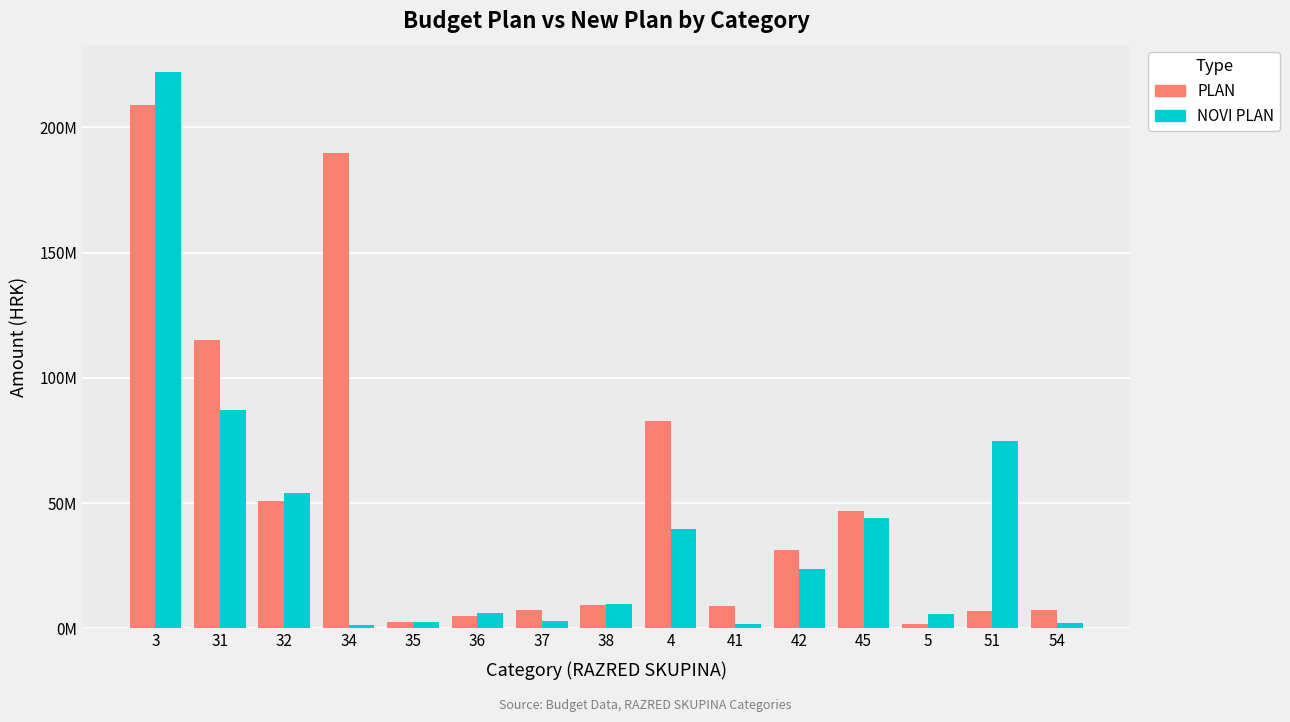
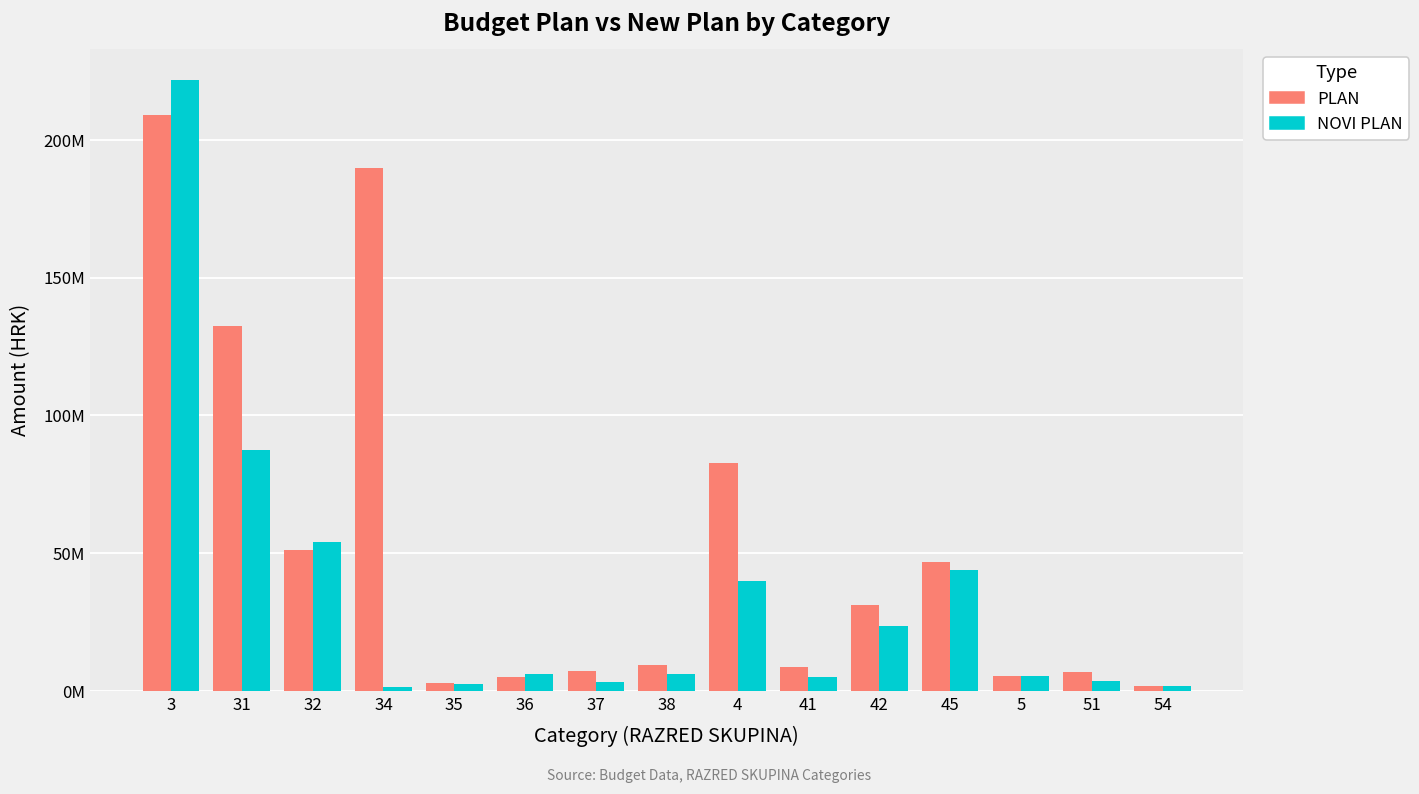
  {
    "PLAN": {
      "3": 209000000,
-     "31": 115000000,
+     "31": 132000000,
      "32": 51000000,
      "34": 190000000,
      "35": 3000000,
      "36": 5000000,
      "37": 7000000,
      "38": 9000000,
      "4": 83000000,
      "41": 9000000,
      "42": 31000000,
      "45": 47000000,
-     "5": 2000000,
+     "5": 5000000,
      "51": 7000000,
-     "54": 8000000
+     "54": 2000000
    },
    "NOVI PLAN": {
      "3": 222000000,
      "31": 87000000,
      "32": 54000000,
      "34": 1000000,
      "35": 2000000,
      "36": 6000000,
      "37": 3000000,
-     "38": 10000000,
+     "38": 6000000,
      "4": 40000000,
-     "41": 2000000,
+     "41": 5000000,
      "42": 24000000,
      "45": 44000000,
      "5": 6000000,
-     "51": 75000000,
+     "51": 4000000,
      "54": 2000000
    }
  }
